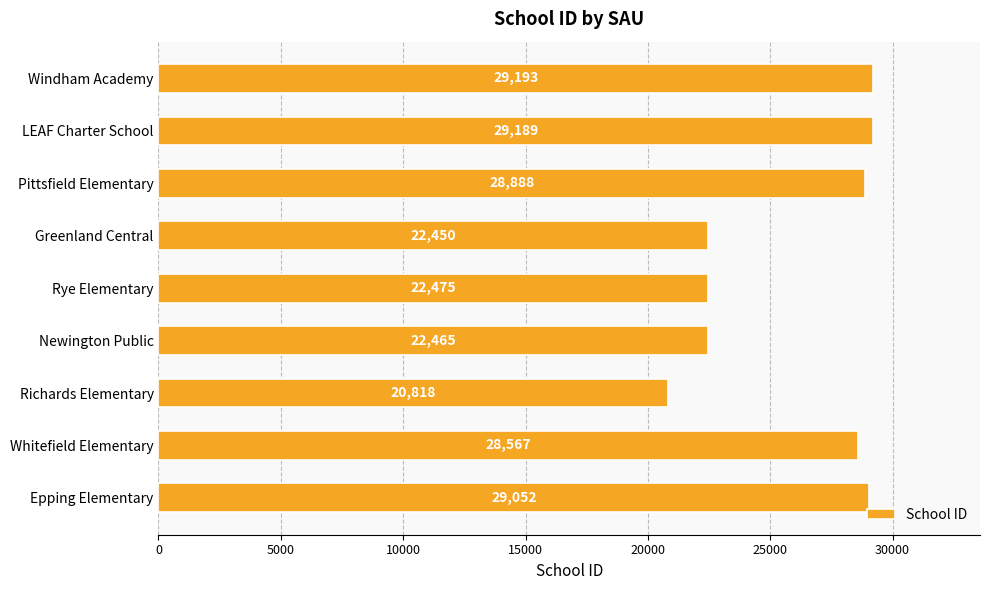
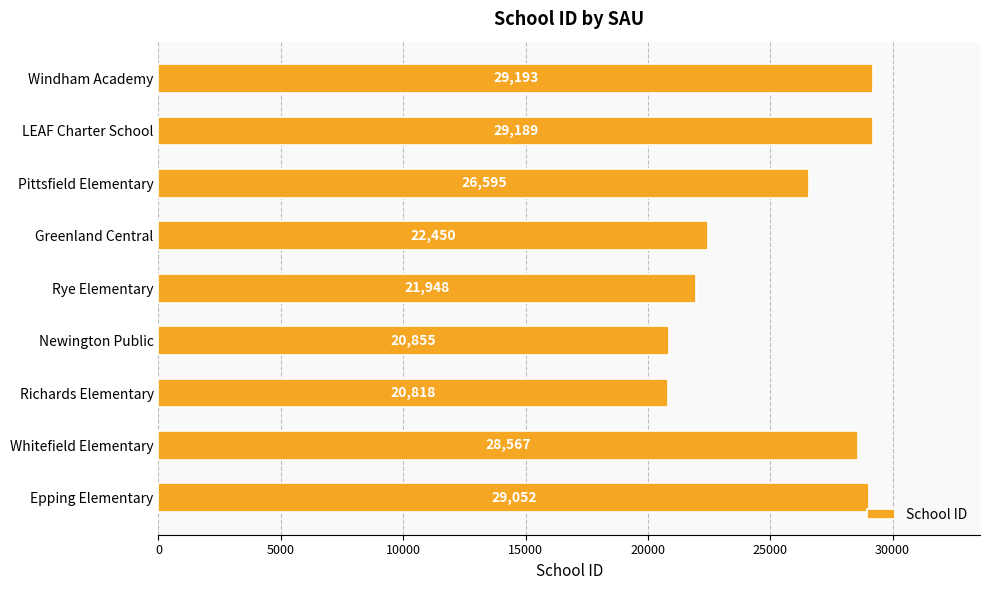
  {
    "Windham Academy": "29,193",
    "LEAF Charter School": "29,189",
-   "Pittsfield Elementary": "28,888",
+   "Pittsfield Elementary": "26,595",
    "Greenland Central": "22,450",
-   "Rye Elementary": "22,475",
-   "Newington Public": "22,465",
+   "Rye Elementary": "21,948",
+   "Newington Public": "20,855",
    "Richards Elementary": "20,818",
    "Whitefield Elementary": "28,567",
    "Epping Elementary": "29,052"
  }
